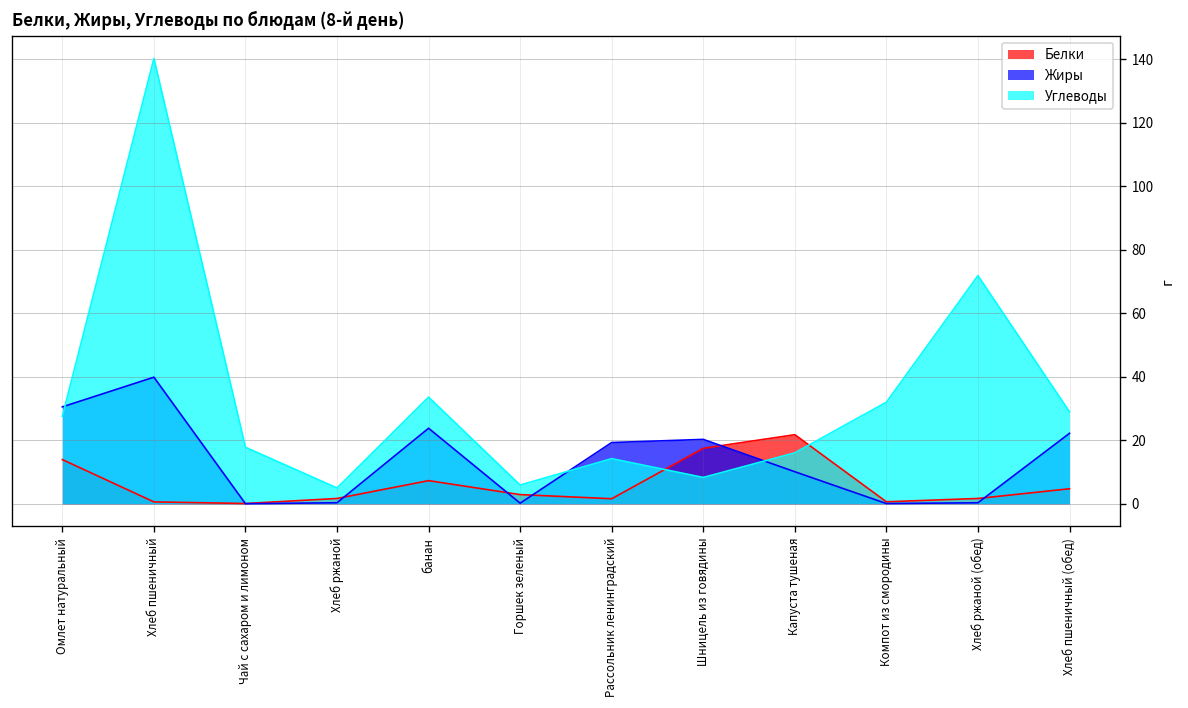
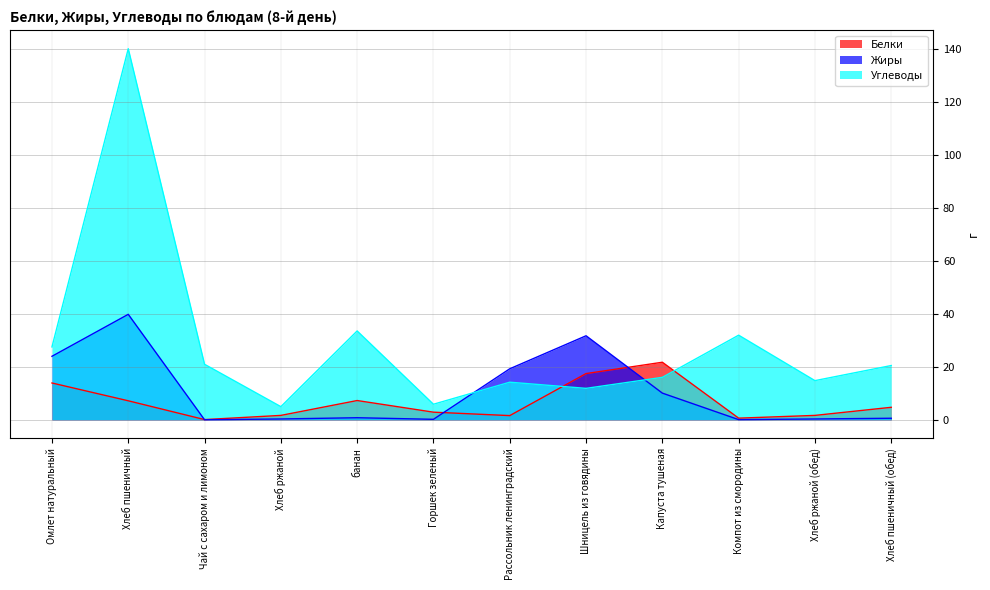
  {
    "Белки": {
      "Омлет натуральный": 14,
-     "Хлеб пшеничный": 1,
+     "Хлеб пшеничный": 7,
      "Хлеб ржаной": 2,
      "банан": 7,
      "Горшек зеленый": 3,
      "Рассольник ленинградский": 2,
      "Шницель из говядины": 17,
      "Капуста тушеная": 22,
      "Хлеб ржаной (обед)": 2,
      "Хлеб пшеничный (обед)": 5
    },
    "Жиры": {
-     "Омлет натуральный": 31,
+     "Омлет натуральный": 24,
      "Хлеб пшеничный": 40,
      "Хлеб ржаной": 0,
-     "банан": 24,
+     "банан": 1,
      "Горшек зеленый": 0,
      "Рассольник ленинградский": 19,
-     "Шницель из говядины": 20,
+     "Шницель из говядины": 32,
      "Капуста тушеная": 10,
      "Хлеб ржаной (обед)": 0,
-     "Хлеб пшеничный (обед)": 22
+     "Хлеб пшеничный (обед)": 1
    },
    "Углеводы": {
      "Омлет натуральный": 28,
      "Хлеб пшеничный": 140,
-     "Чай с сахаром и лимоном": 18,
+     "Чай с сахаром и лимоном": 21,
      "Хлеб ржаной": 5,
      "банан": 34,
      "Горшек зеленый": 6,
      "Рассольник ленинградский": 14,
-     "Шницель из говядины": 8,
+     "Шницель из говядины": 12,
      "Капуста тушеная": 16,
      "Компот из смородины": 32,
-     "Хлеб ржаной (обед)": 72,
-     "Хлеб пшеничный (обед)": 29
+     "Хлеб ржаной (обед)": 15,
+     "Хлеб пшеничный (обед)": 21
    }
  }
